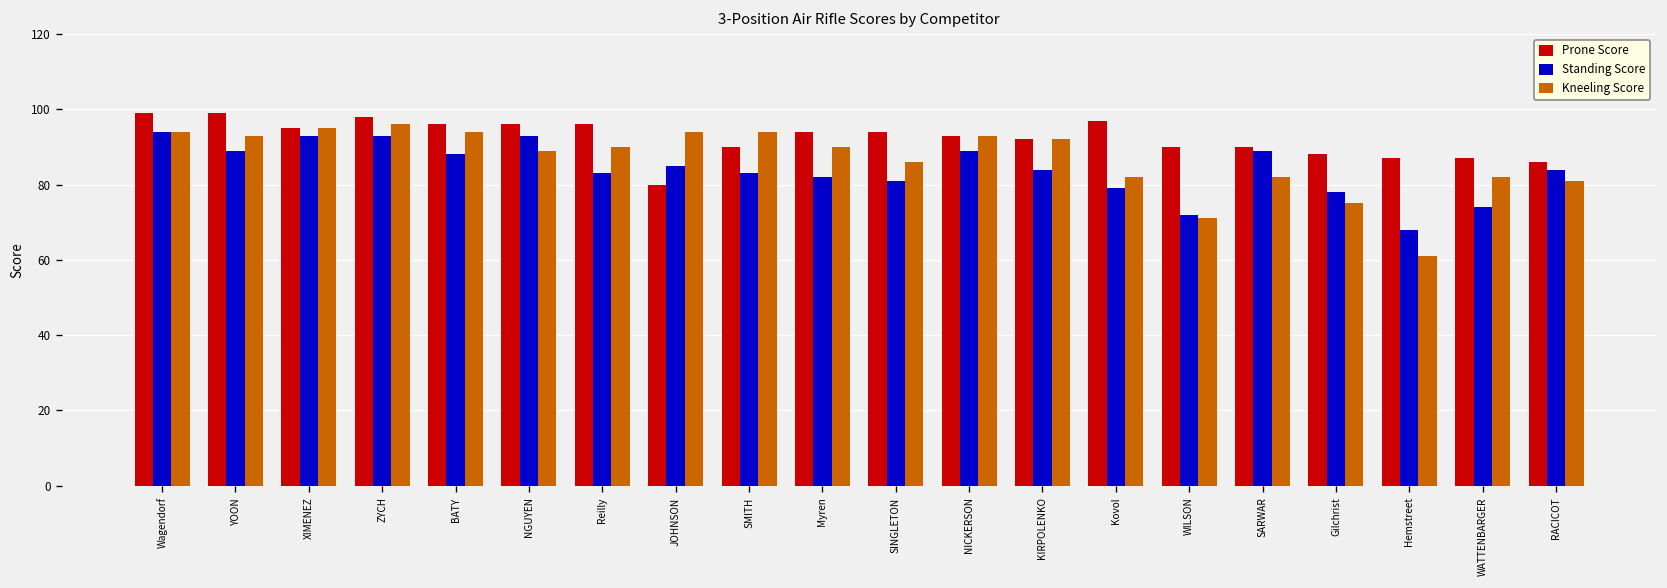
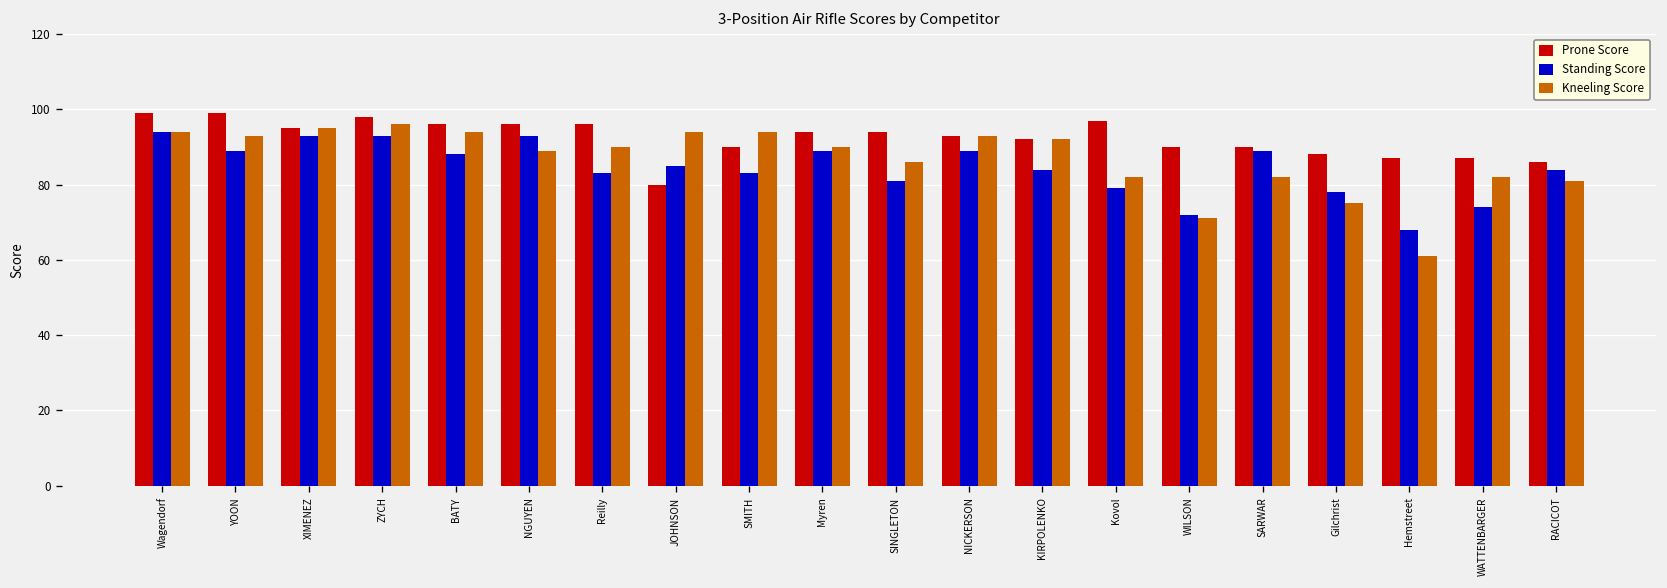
  {
    "Prone Score": {
      "Wagendorf": 99,
      "YOON": 99,
      "XIMENEZ": 95,
      "ZYCH": 98,
      "BATY": 96,
      "NGUYEN": 96,
      "Reilly": 96,
      "JOHNSON": 80,
      "SMITH": 90,
      "Myren": 94,
      "SINGLETON": 94,
      "NICKERSON": 93,
      "KIRPOLENKO": 92,
      "Kovol": 97,
      "WILSON": 90,
      "SARWAR": 90,
      "Gilchrist": 88,
      "Hemstreet": 87,
      "WATTENBARGER": 87,
      "RACICOT": 86
    },
    "Standing Score": {
      "Wagendorf": 94,
      "YOON": 89,
      "XIMENEZ": 93,
      "ZYCH": 93,
      "BATY": 88,
      "NGUYEN": 93,
      "Reilly": 83,
      "JOHNSON": 85,
      "SMITH": 83,
-     "Myren": 82,
+     "Myren": 89,
      "SINGLETON": 81,
      "NICKERSON": 89,
      "KIRPOLENKO": 84,
      "Kovol": 79,
      "WILSON": 72,
      "SARWAR": 89,
      "Gilchrist": 78,
      "Hemstreet": 68,
      "WATTENBARGER": 74,
      "RACICOT": 84
    },
    "Kneeling Score": {
      "Wagendorf": 94,
      "YOON": 93,
      "XIMENEZ": 95,
      "ZYCH": 96,
      "BATY": 94,
      "NGUYEN": 89,
      "Reilly": 90,
      "JOHNSON": 94,
      "SMITH": 94,
      "Myren": 90,
      "SINGLETON": 86,
      "NICKERSON": 93,
      "KIRPOLENKO": 92,
      "Kovol": 82,
      "WILSON": 71,
      "SARWAR": 82,
      "Gilchrist": 75,
      "Hemstreet": 61,
      "WATTENBARGER": 82,
      "RACICOT": 81
    }
  }
